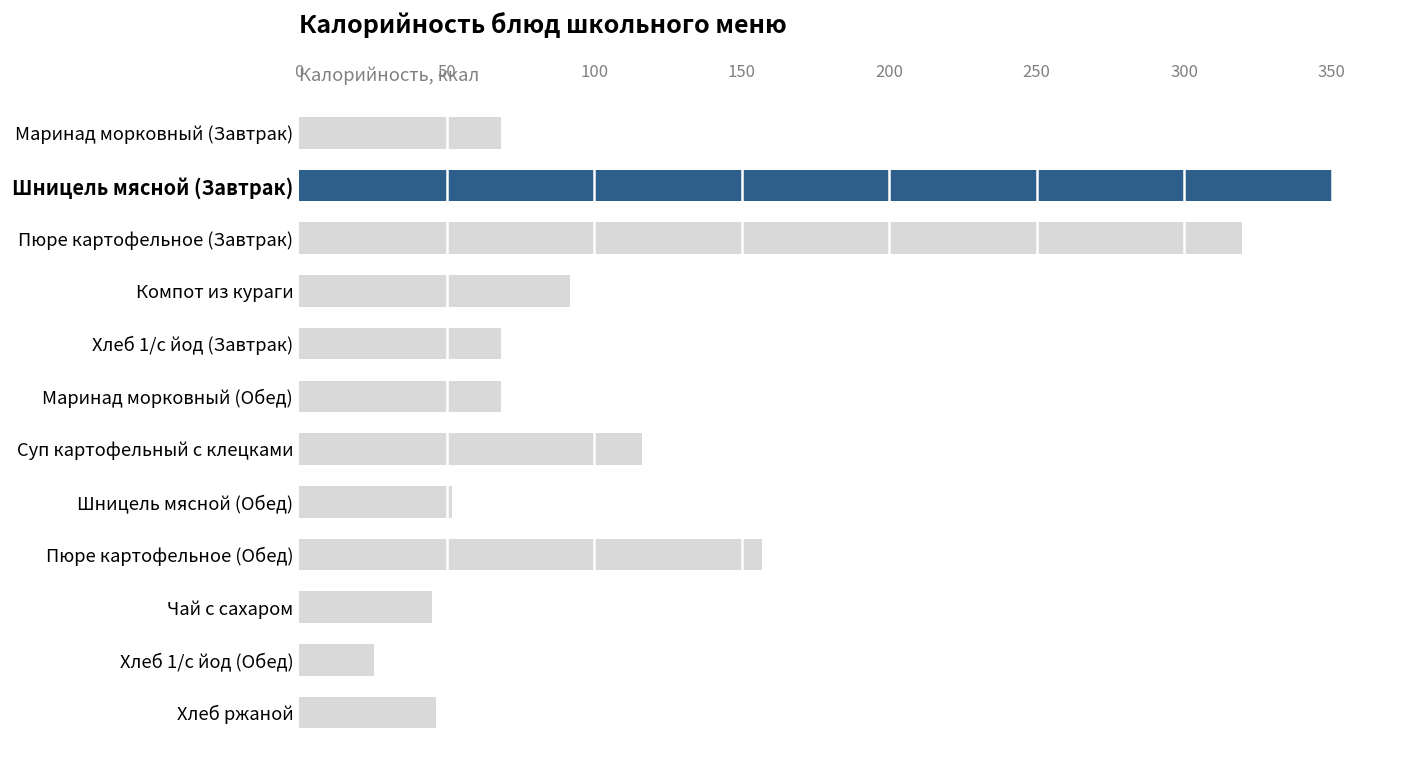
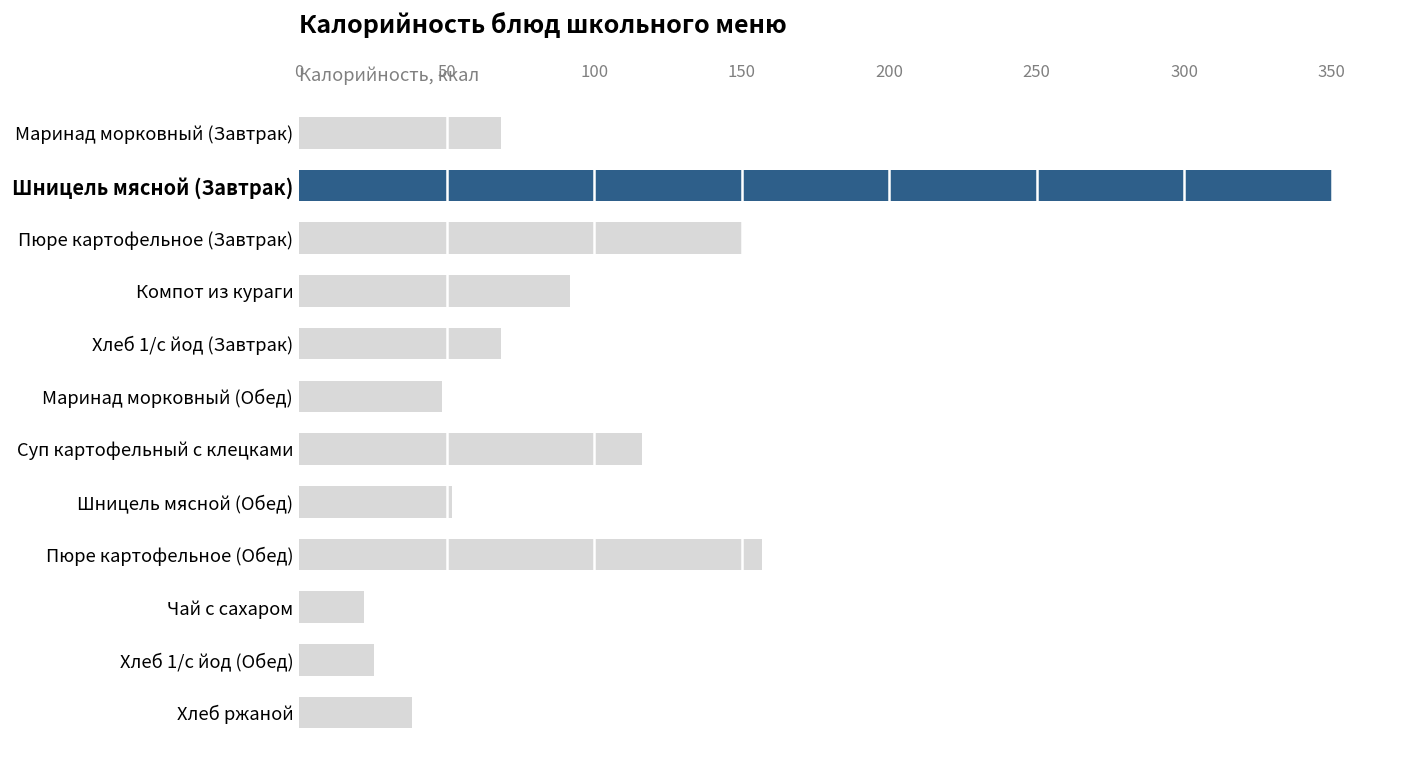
  {
    "Маринад морковный (Завтрак)": 68,
    "Шницель мясной (Завтрак)": 351,
-   "Пюре картофельное (Завтрак)": 319,
+   "Пюре картофельное (Завтрак)": 151,
    "Компот из кураги": 92,
    "Хлеб 1/с йод (Завтрак)": 68,
-   "Маринад морковный (Обед)": 68,
+   "Маринад морковный (Обед)": 48,
    "Суп картофельный с клецками": 116,
    "Шницель мясной (Обед)": 52,
    "Пюре картофельное (Обед)": 157,
-   "Чай с сахаром": 45,
+   "Чай с сахаром": 22,
    "Хлеб 1/с йод (Обед)": 26,
-   "Хлеб ржаной": 46
+   "Хлеб ржаной": 38
  }
